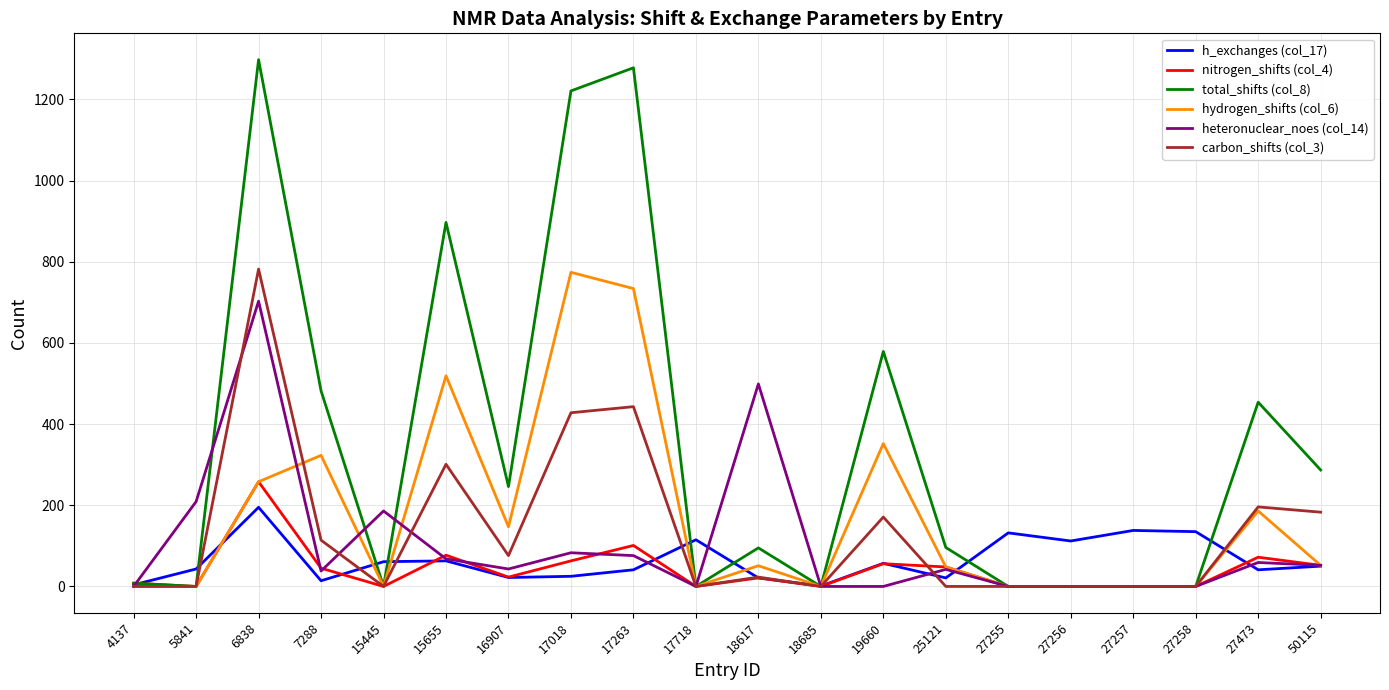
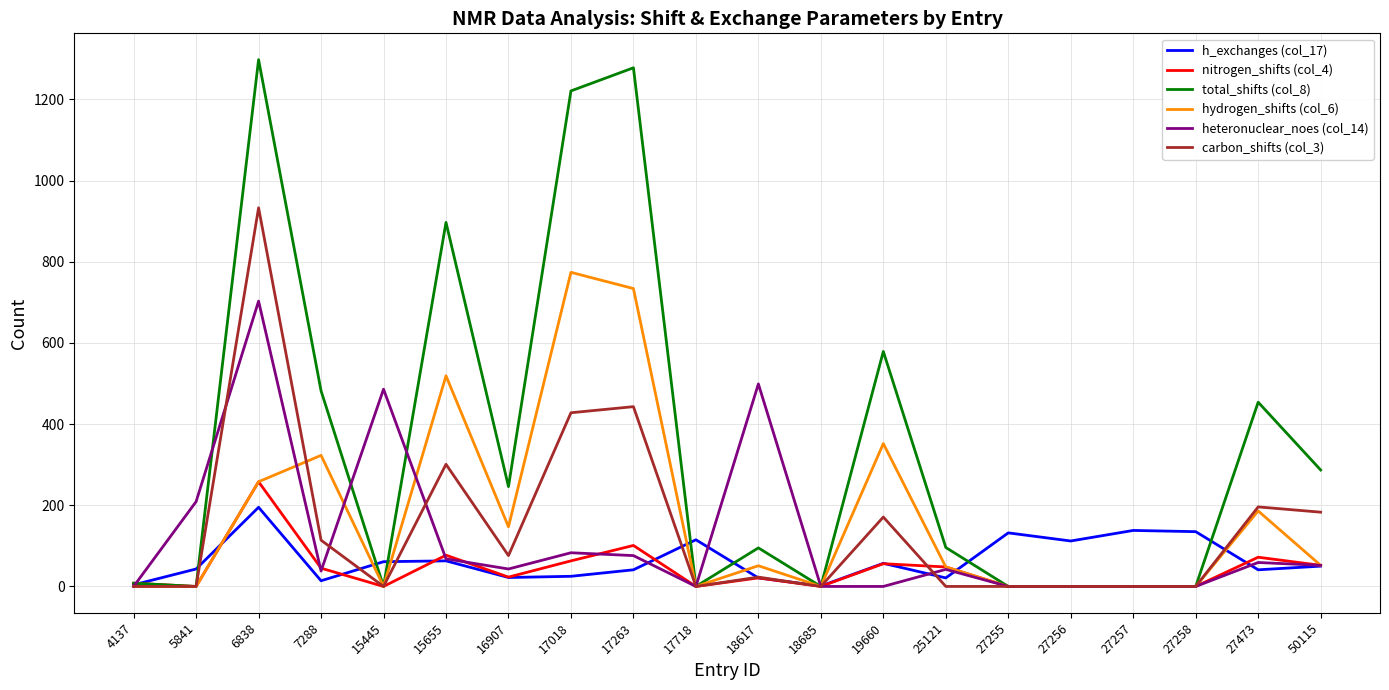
  {
    "h_exchanges (col_17)": {
      "5841": 40,
      "6838": 200,
      "7288": 10,
      "15445": 60,
      "17018": 30,
      "17263": 40,
      "17718": 120,
      "25121": 20,
      "27255": 130,
      "27256": 110,
      "27257": 140,
      "27258": 140,
      "27473": 40
    },
    "nitrogen_shifts (col_4)": {
      "7288": 50,
      "15655": 80,
      "17018": 60,
      "17263": 100,
      "27473": 70
    },
    "total_shifts (col_8)": {
      "6838": 1300,
      "7288": 480,
      "15655": 900,
      "16907": 250,
      "17018": 1220,
      "17263": 1280,
      "18617": 100,
      "19660": 580,
      "25121": 100,
      "27473": 450,
      "50115": 290
    },
    "hydrogen_shifts (col_6)": {
      "7288": 320,
      "15655": 520,
      "16907": 150,
      "17018": 770,
      "17263": 730,
      "18617": 50,
      "19660": 350,
      "27473": 190
    },
    "heteronuclear_noes (col_14)": {
      "5841": 210,
      "6838": 700,
      "7288": 40,
-     "15445": 190,
+     "15445": 490,
      "16907": 40,
      "17018": 80,
      "17263": 80,
      "18617": 500,
      "19660": 0,
      "27473": 60
    },
    "carbon_shifts (col_3)": {
-     "6838": 780,
+     "6838": 930,
      "7288": 110,
      "15655": 300,
      "16907": 80,
      "17018": 430,
      "17263": 440,
      "19660": 170,
      "25121": 0,
      "27473": 200,
      "50115": 180
    }
  }
